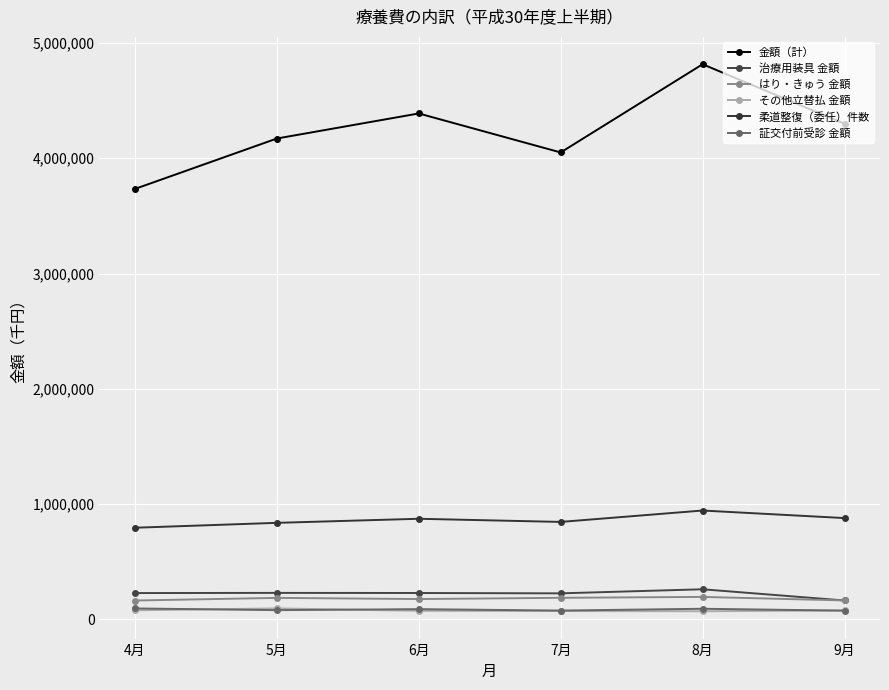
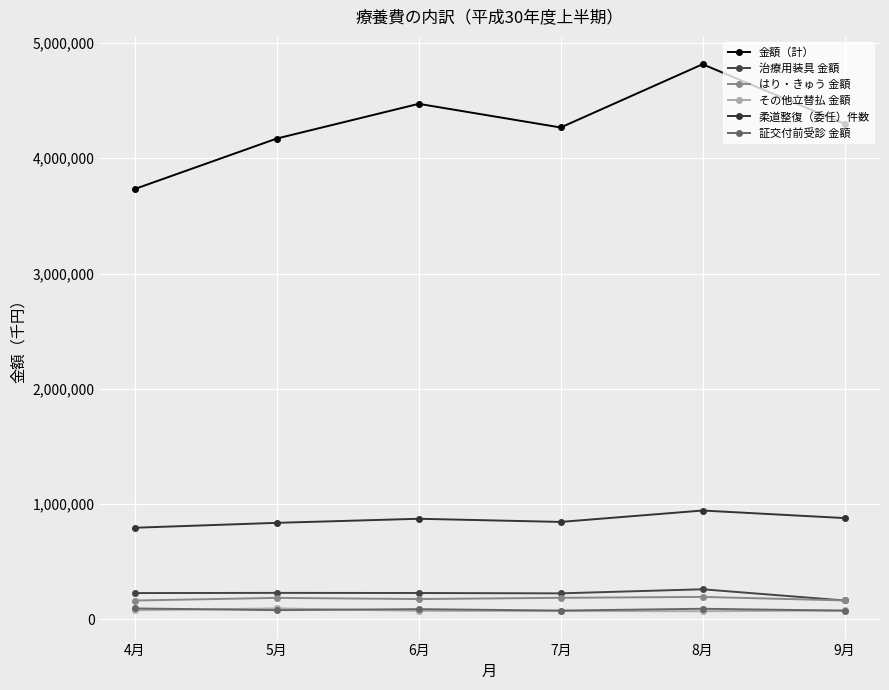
  {
    "金額（計）": {
      "4月": "3,730,000",
      "5月": "4,170,000",
-     "6月": "4,390,000",
-     "7月": "4,050,000",
+     "6月": "4,470,000",
+     "7月": "4,270,000",
      "8月": "4,820,000"
    }
  }
